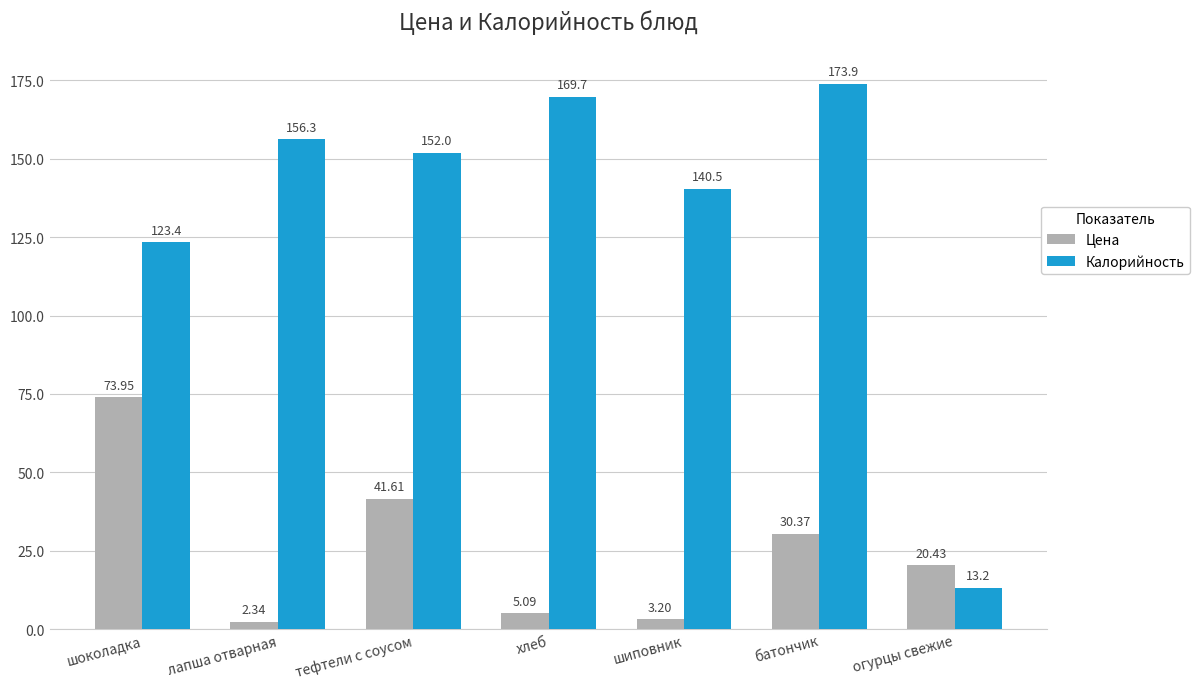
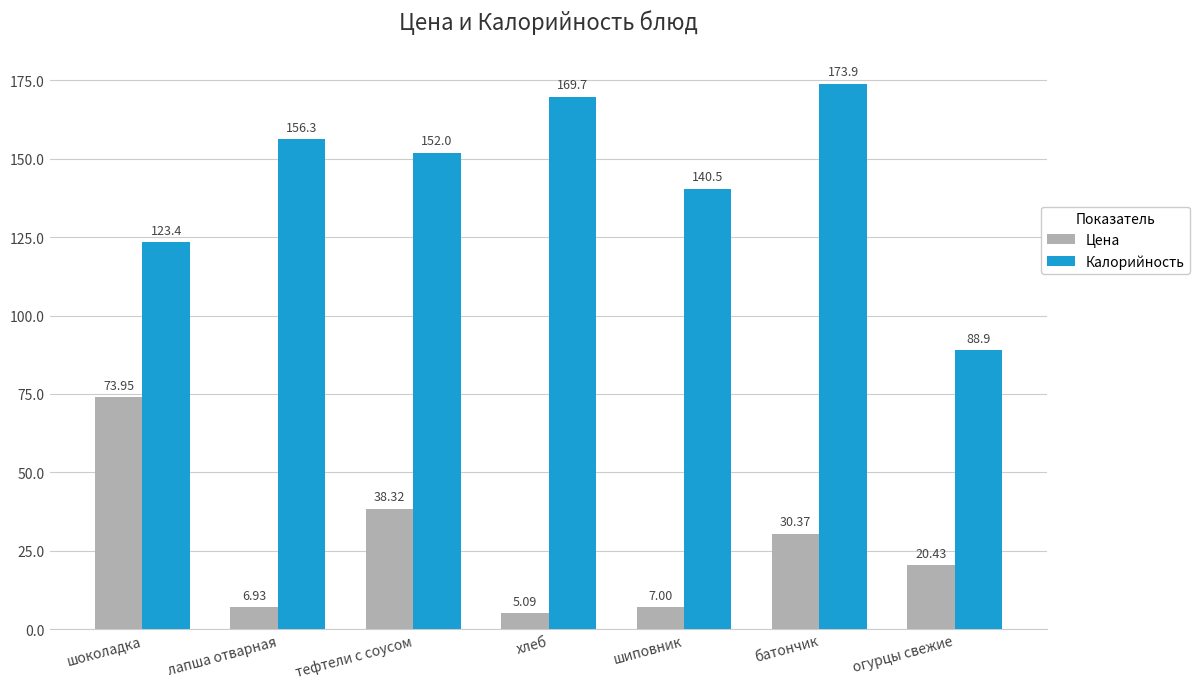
  {
    "Цена": {
      "шоколадка": 73.95,
-     "лапша отварная": 2.34,
-     "тефтели с соусом": 41.61,
+     "лапша отварная": 6.93,
+     "тефтели с соусом": 38.32,
      "хлеб": 5.09,
-     "шиповник": 3.20,
+     "шиповник": 7.00,
      "батончик": 30.37,
      "огурцы свежие": 20.43
    },
    "Калорийность": {
      "шоколадка": 123.4,
      "лапша отварная": 156.3,
      "тефтели с соусом": 152.0,
      "хлеб": 169.7,
      "шиповник": 140.5,
      "батончик": 173.9,
-     "огурцы свежие": 13.2
+     "огурцы свежие": 88.9
    }
  }
